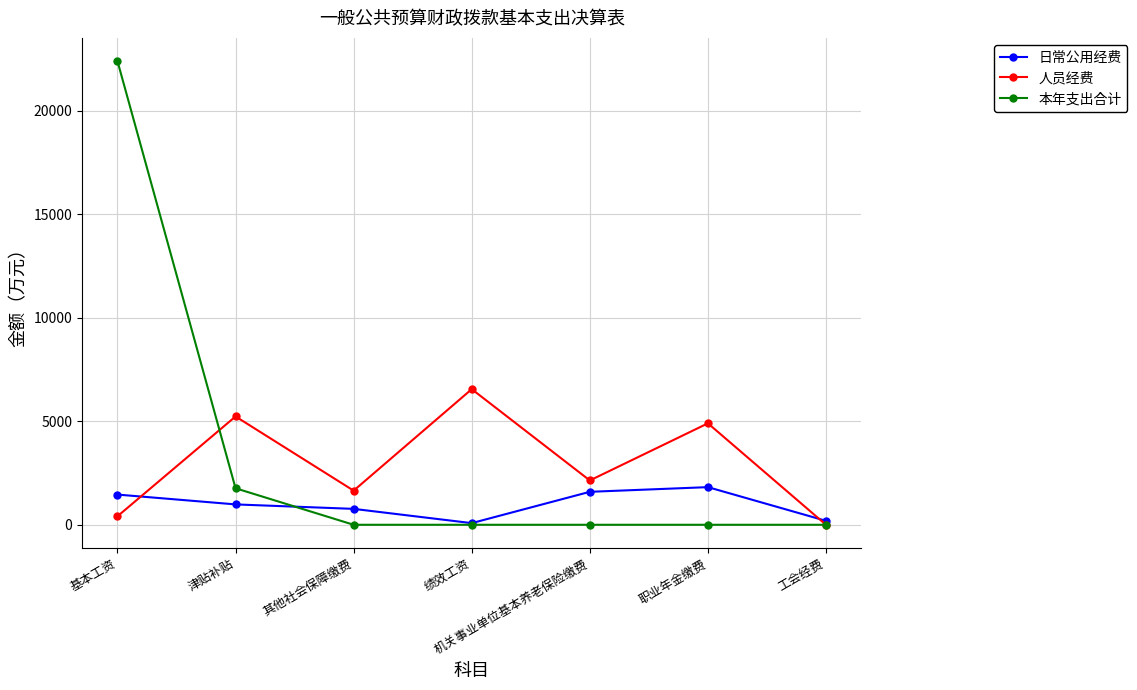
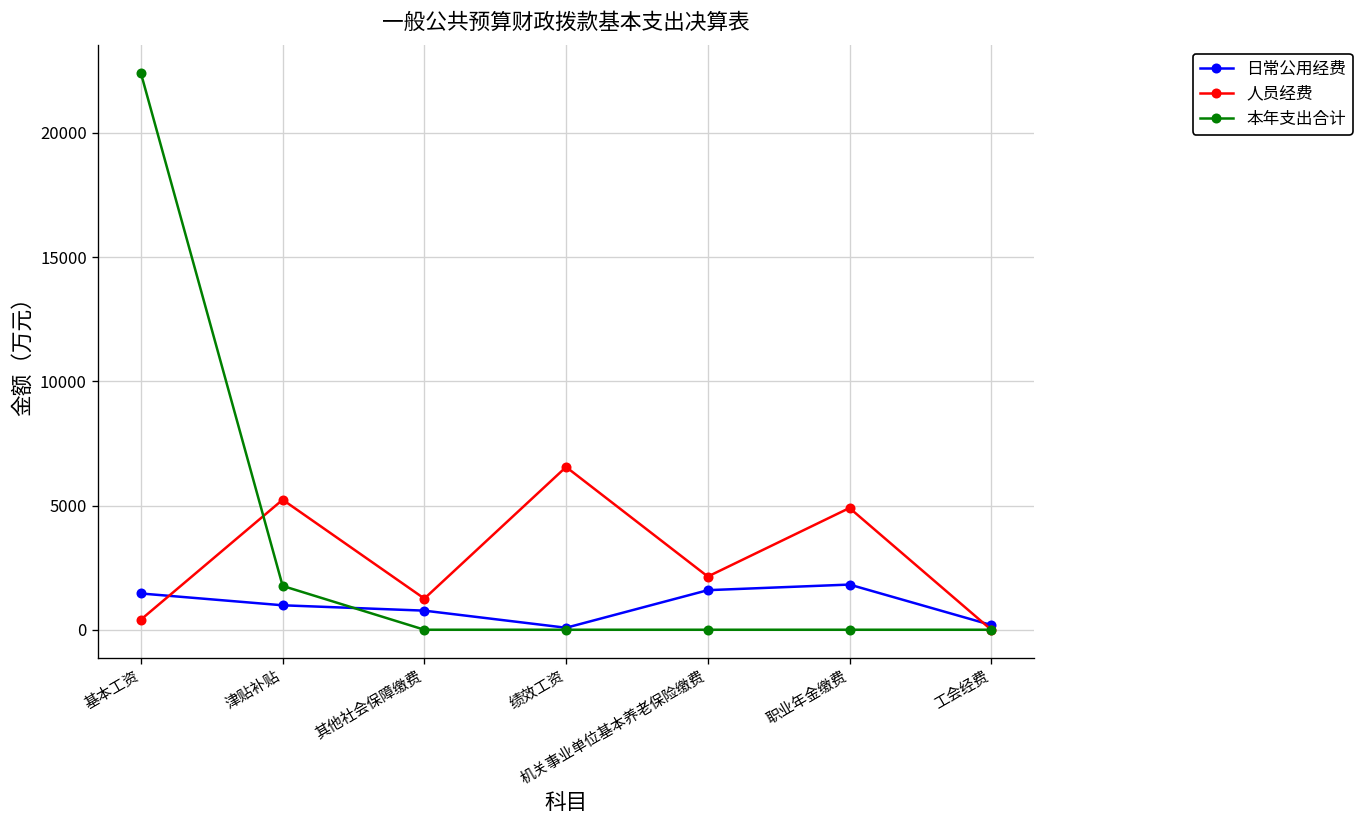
  {
    "日常公用经费": {
      "基本工资": 1500,
      "津贴补贴": 1000,
      "其他社会保障缴费": 800,
      "机关事业单位基本养老保险缴费": 1600,
      "职业年金缴费": 1800,
      "工会经费": 200
    },
    "人员经费": {
      "基本工资": 400,
      "津贴补贴": 5200,
-     "其他社会保障缴费": 1600,
+     "其他社会保障缴费": 1300,
      "绩效工资": 6600,
      "机关事业单位基本养老保险缴费": 2100,
      "职业年金缴费": 4900
    },
    "本年支出合计": {
      "基本工资": 22400,
      "津贴补贴": 1800,
      "其他社会保障缴费": 0,
      "机关事业单位基本养老保险缴费": 0,
      "职业年金缴费": 0
    }
  }
